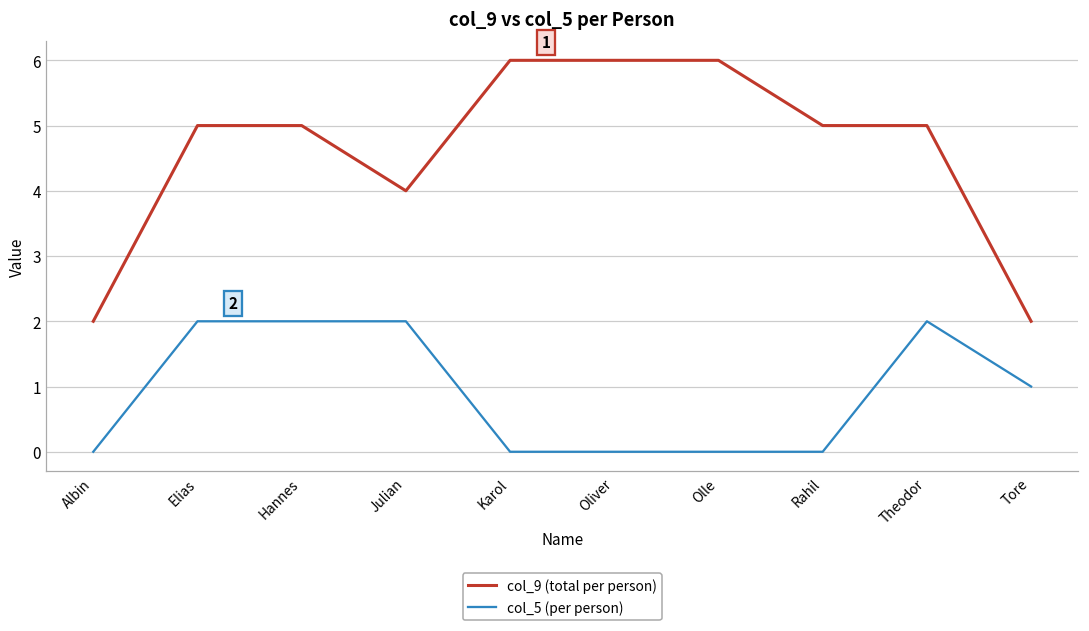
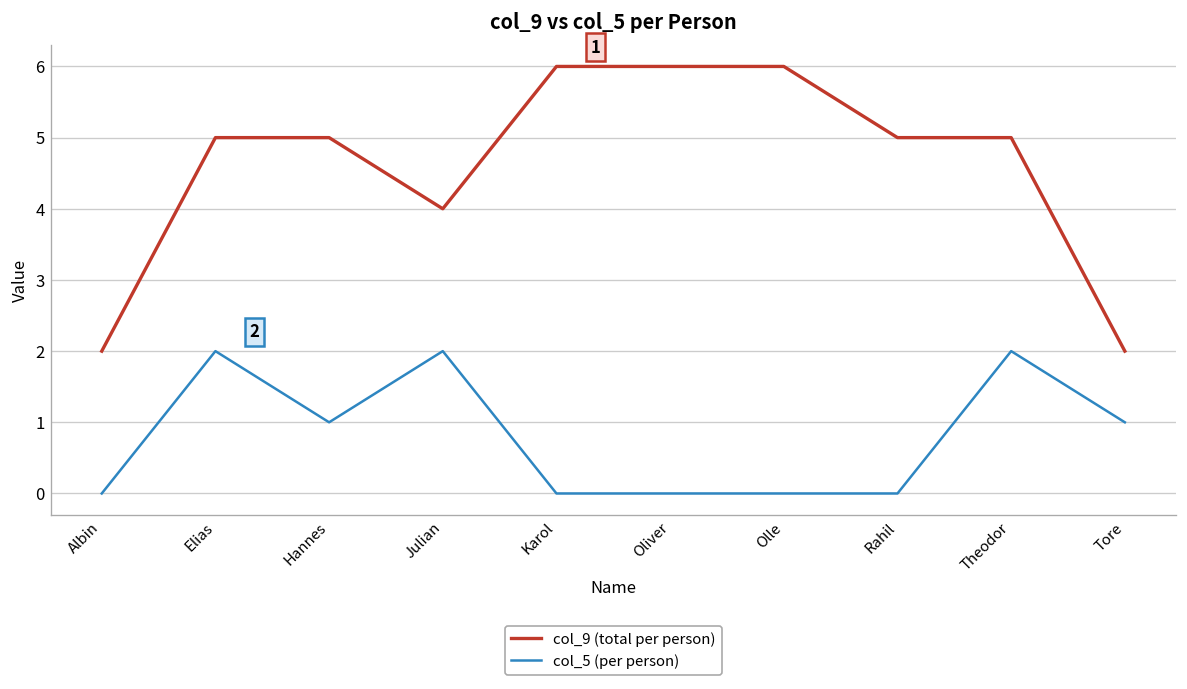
  {
    "col_9 (total per person)": {
      "Albin": 2,
      "Elias": 5,
      "Hannes": 5,
      "Julian": 4,
      "Karol": 6,
      "Oliver": 6,
      "Olle": 6,
      "Rahil": 5,
      "Theodor": 5,
      "Tore": 2
    },
    "col_5 (per person)": {
      "Albin": 0,
-     "Hannes": 2,
+     "Hannes": 1,
      "Julian": 2,
      "Karol": 0,
      "Oliver": 0,
      "Olle": 0,
      "Rahil": 0,
      "Theodor": 2,
      "Tore": 1
    }
  }
